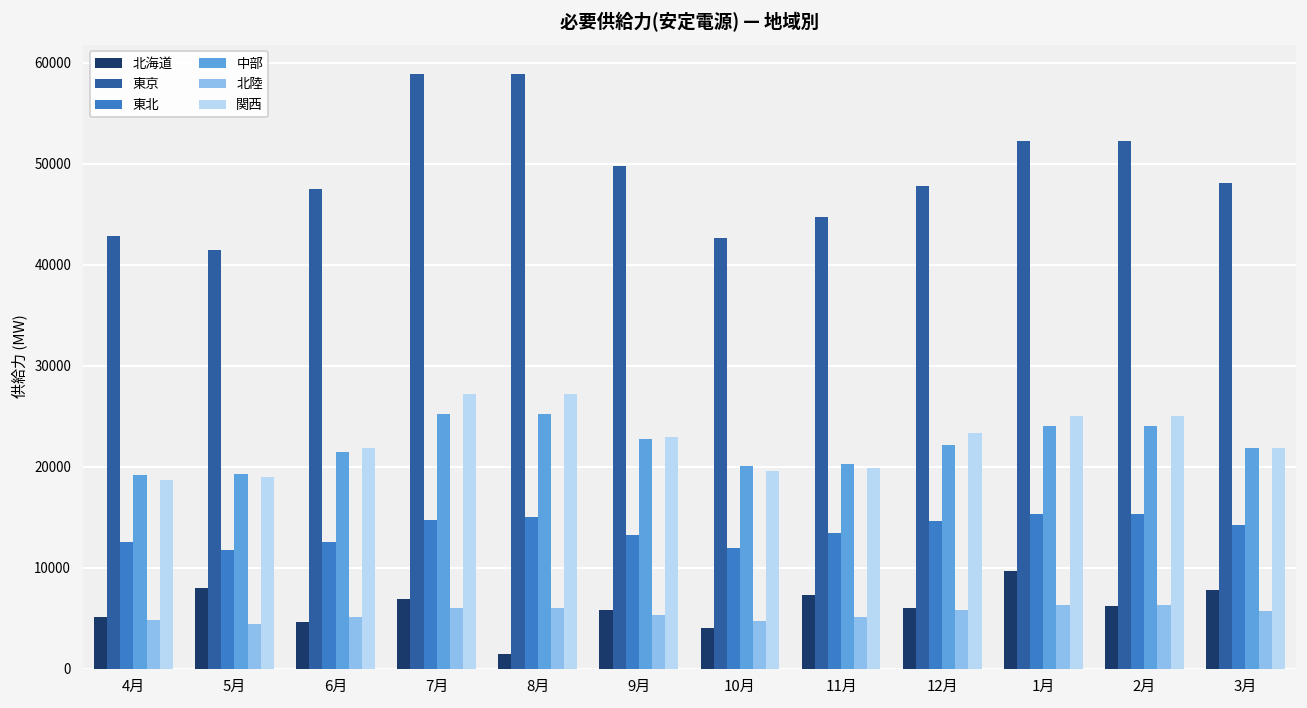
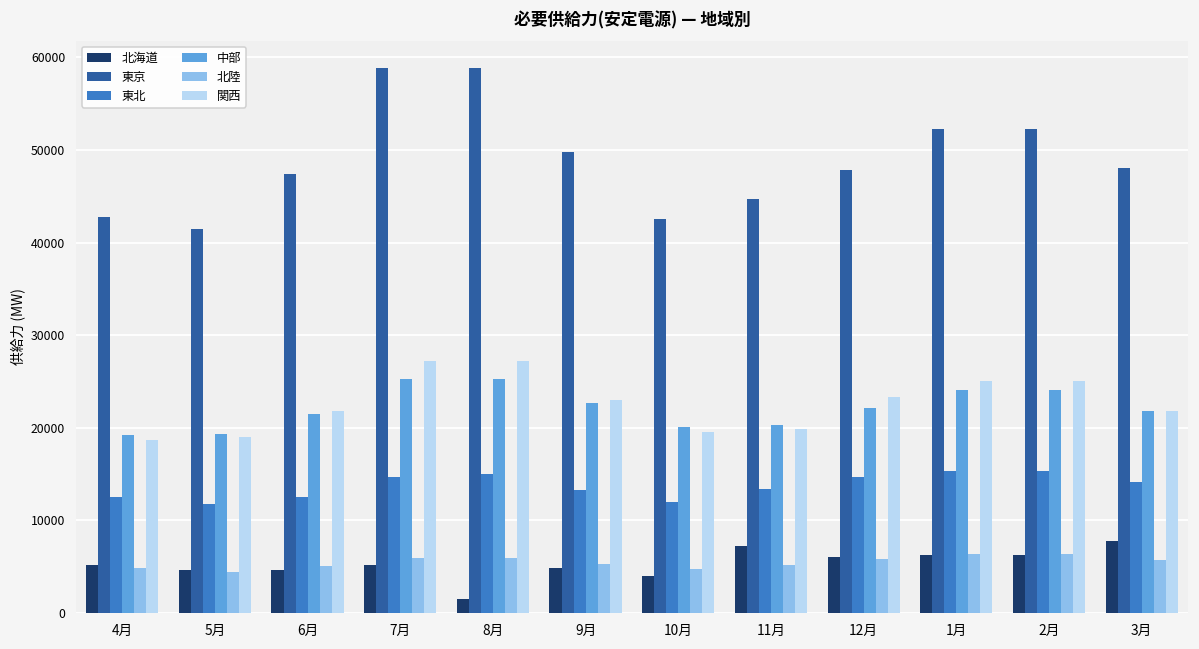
  {
    "北海道": {
      "4月": 5000,
-     "5月": 8000,
+     "5月": 5000,
      "6月": 5000,
-     "7月": 7000,
+     "7月": 5000,
      "8月": 1000,
-     "9月": 6000,
+     "9月": 5000,
      "10月": 4000,
      "11月": 7000,
      "12月": 6000,
-     "1月": 10000,
+     "1月": 6000,
      "2月": 6000,
      "3月": 8000
    }
  }
